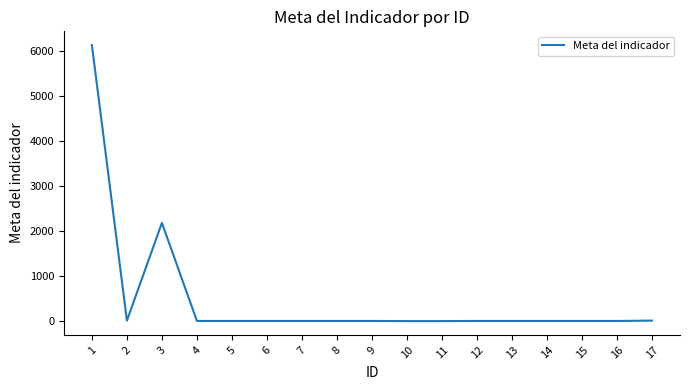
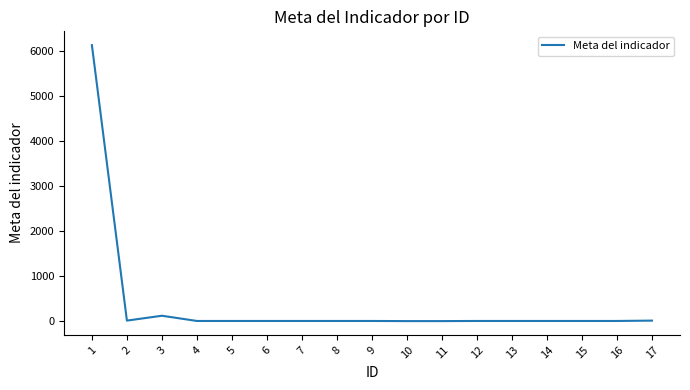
  {
    "1": 6100,
    "2": 0,
-   "3": 2200,
+   "3": 100,
    "4": 0,
    "5": 0,
    "6": 0,
    "7": 0,
    "8": 0,
    "9": 0,
    "10": 0,
    "11": 0,
    "12": 0,
    "13": 0,
    "14": 0,
    "15": 0,
    "16": 0,
    "17": 0
  }
